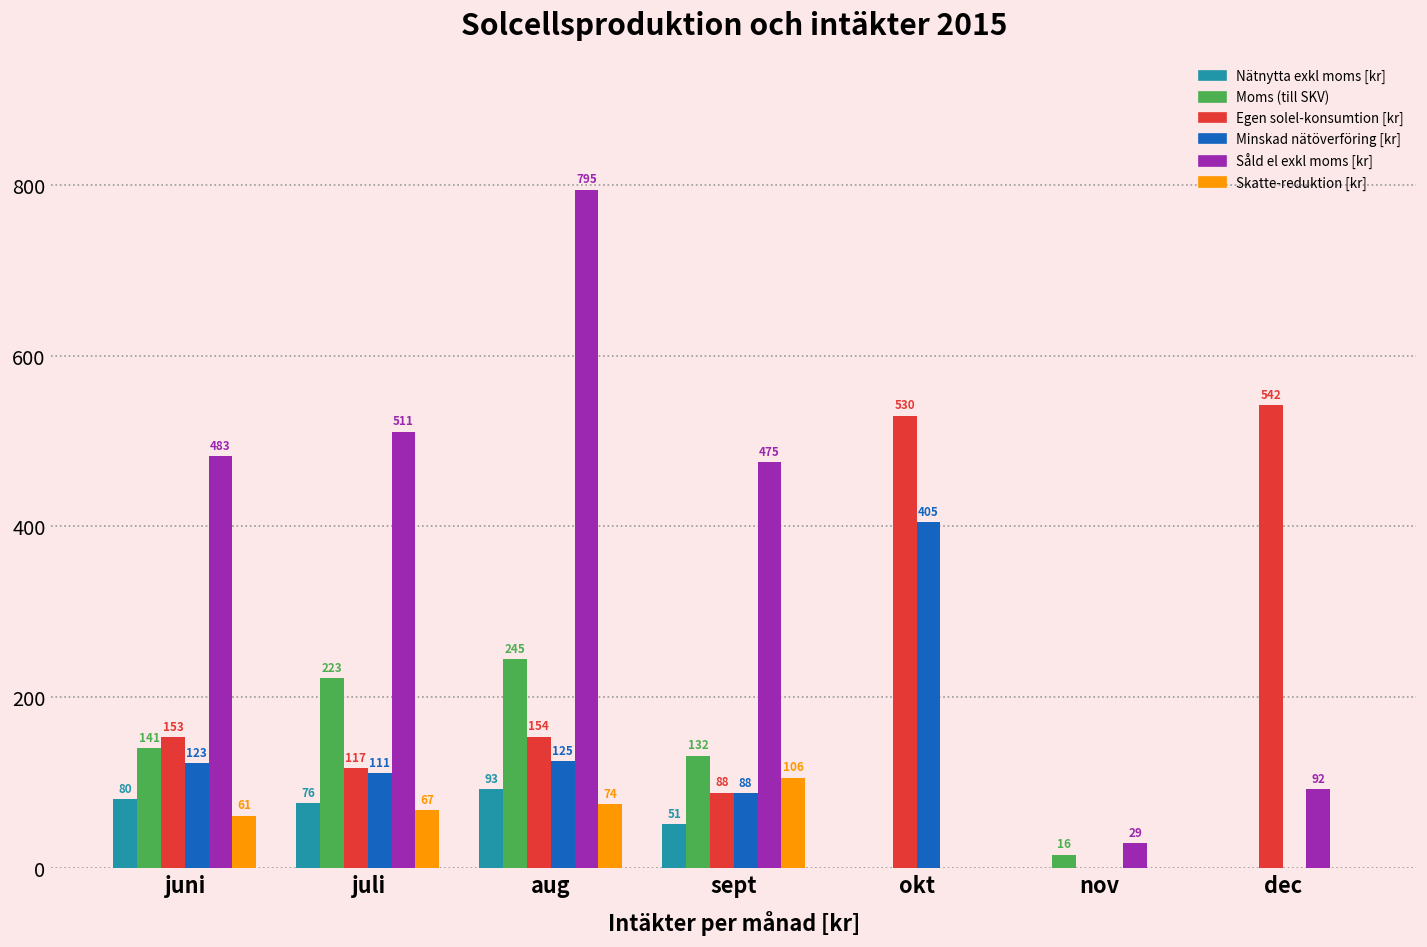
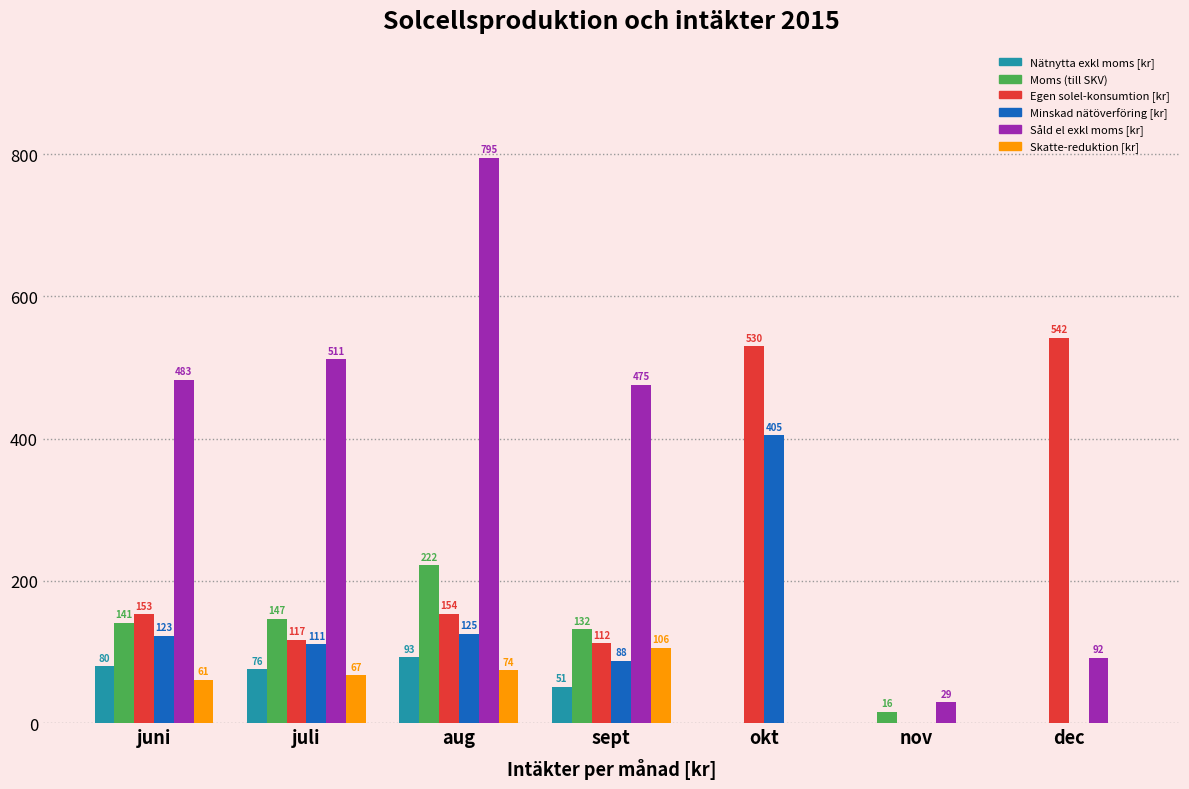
  {
    "Moms (till SKV)": {
      "juni": 141,
-     "juli": 223,
-     "aug": 245,
+     "juli": 147,
+     "aug": 222,
      "sept": 132,
      "nov": 16
    },
    "Egen solel-konsumtion [kr]": {
      "juni": 153,
      "juli": 117,
      "aug": 154,
-     "sept": 88,
+     "sept": 112,
      "okt": 530,
      "dec": 542
    },
    "Såld el exkl moms [kr]": {
      "juni": 483,
      "juli": 511,
      "aug": 795,
      "sept": 475,
      "nov": 29,
      "dec": 92
    },
    "Skatte-reduktion [kr]": {
      "juni": 61,
      "juli": 67,
      "aug": 74,
      "sept": 106
    }
  }
